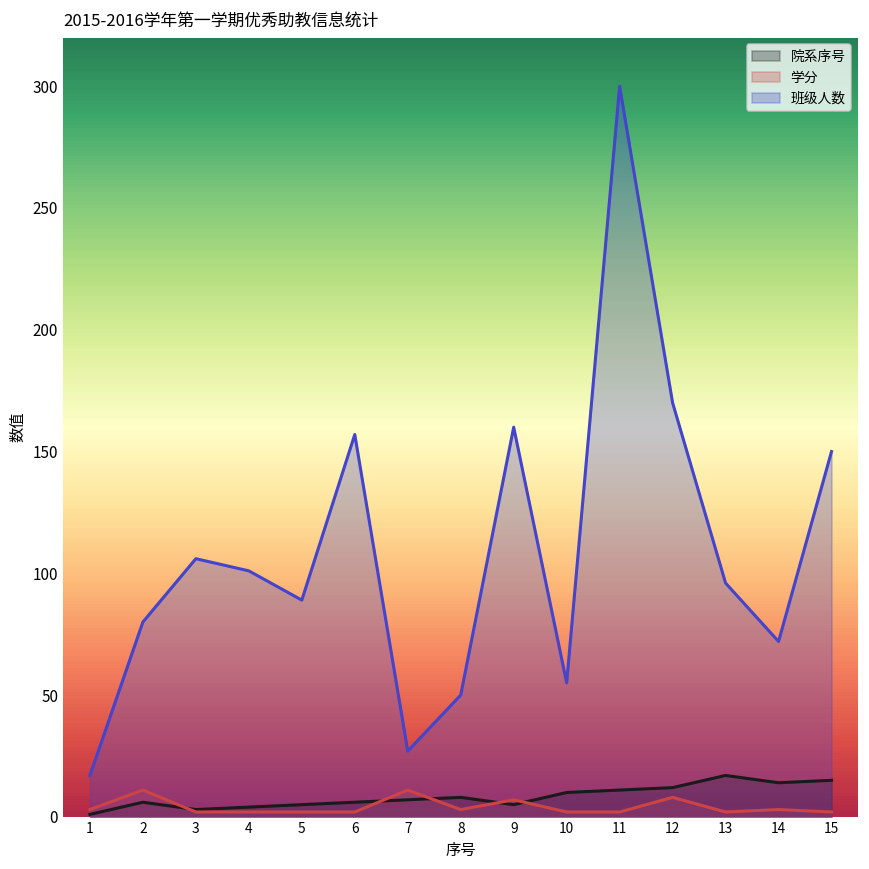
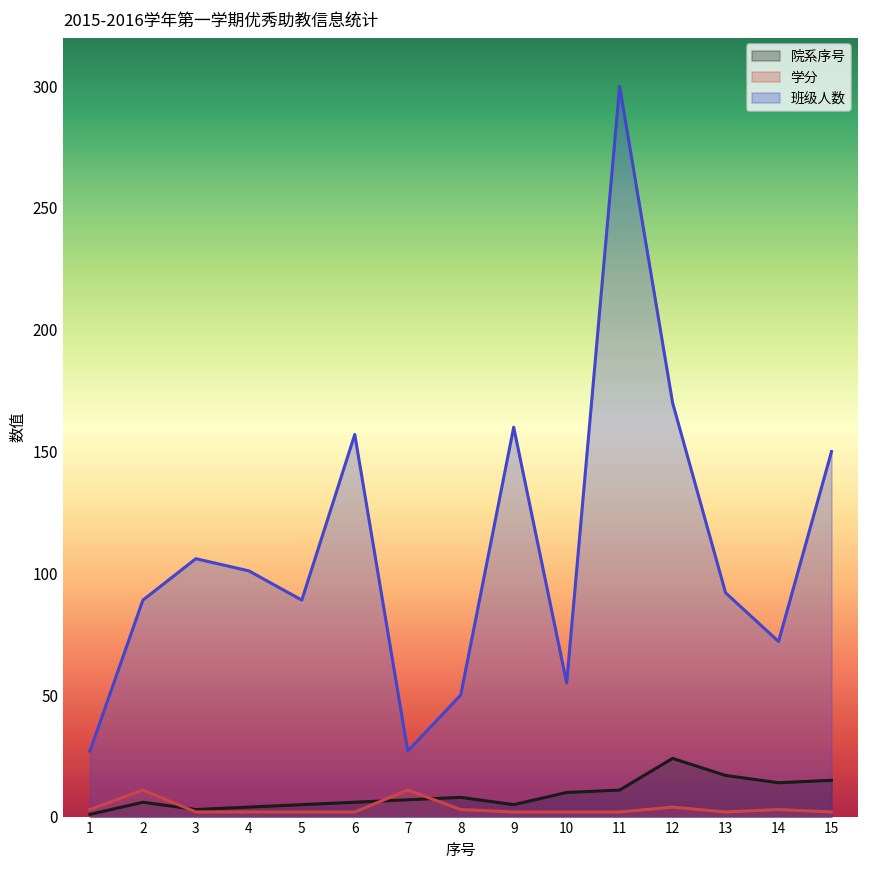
  {
    "院系序号": {
      "1": 1,
      "2": 6,
      "4": 4,
      "5": 5,
      "6": 6,
      "7": 7,
      "8": 8,
      "9": 5,
      "10": 10,
      "11": 11,
-     "12": 12,
+     "12": 24,
      "13": 17,
      "14": 14,
      "15": 15
    },
    "学分": {
      "1": 3,
      "2": 11,
      "4": 2,
      "5": 2,
      "6": 2,
      "7": 11,
      "8": 3,
-     "9": 7,
+     "9": 2,
      "10": 2,
      "11": 2,
-     "12": 8,
+     "12": 4,
      "13": 2,
      "14": 3,
      "15": 2
    },
    "班级人数": {
-     "1": 17,
-     "2": 80,
+     "1": 27,
+     "2": 89,
      "3": 106,
      "4": 101,
      "5": 89,
      "6": 157,
      "7": 27,
      "8": 50,
      "9": 160,
      "10": 55,
      "11": 300,
      "12": 170,
-     "13": 96,
+     "13": 92,
      "14": 72,
      "15": 150
    }
  }
